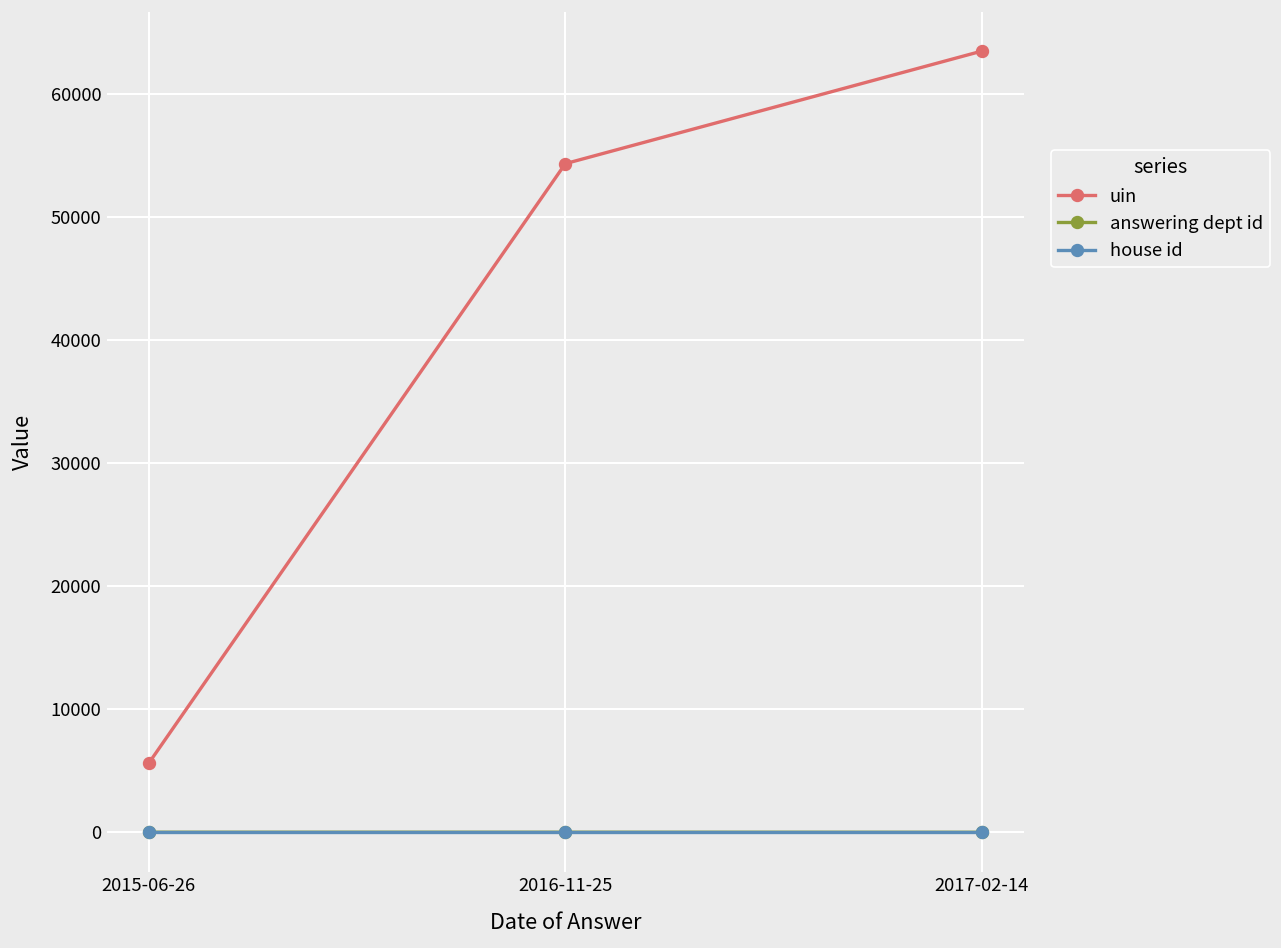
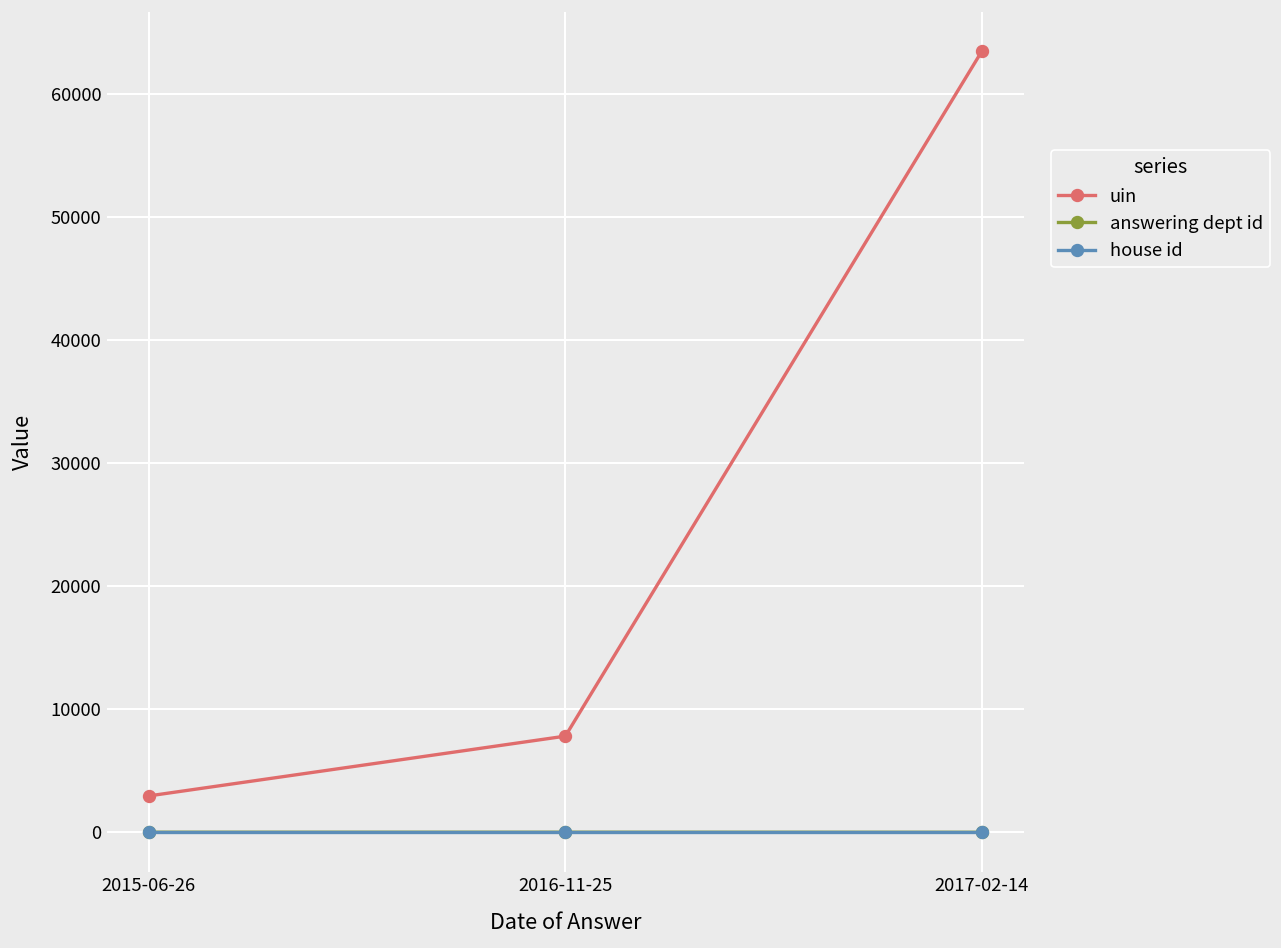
  {
    "uin": {
-     "2015-06-26": 5600,
-     "2016-11-25": 54300,
+     "2015-06-26": 3000,
+     "2016-11-25": 7800,
      "2017-02-14": 63500
    },
    "house id": {
      "2015-06-26": 0,
      "2016-11-25": 0,
      "2017-02-14": 0
    }
  }
